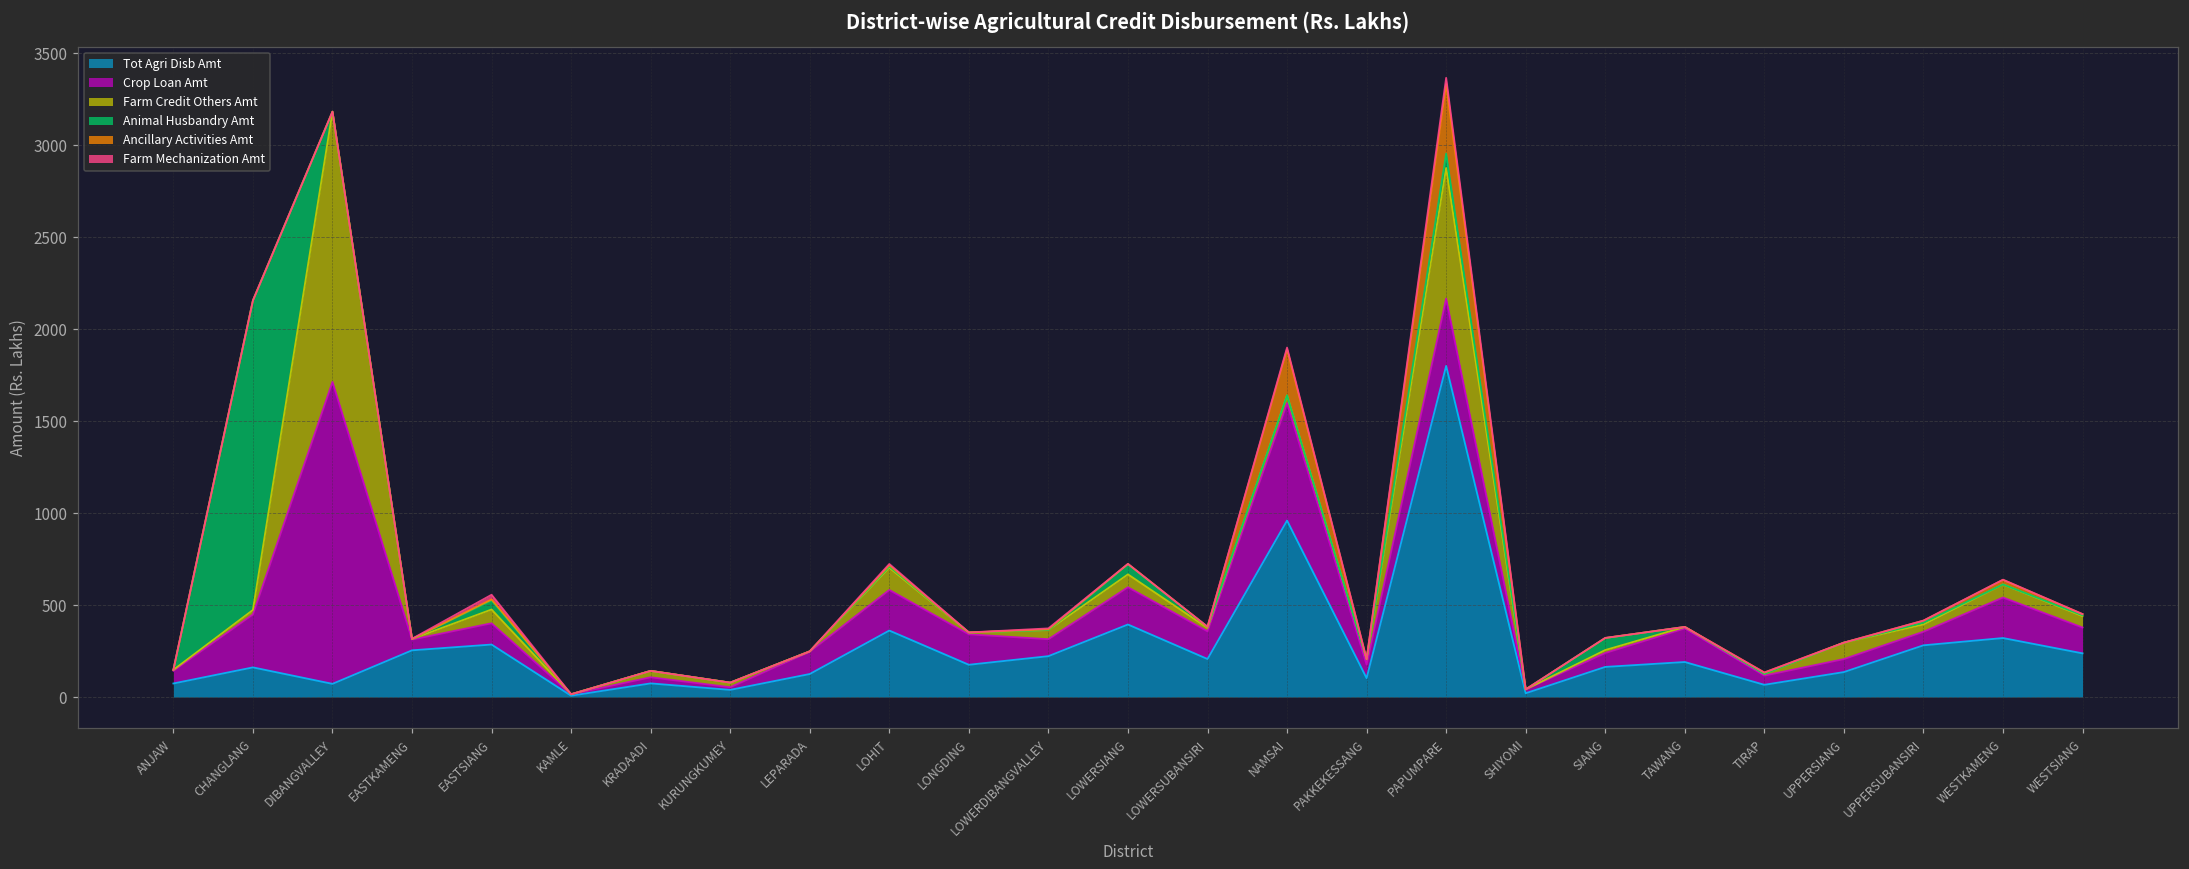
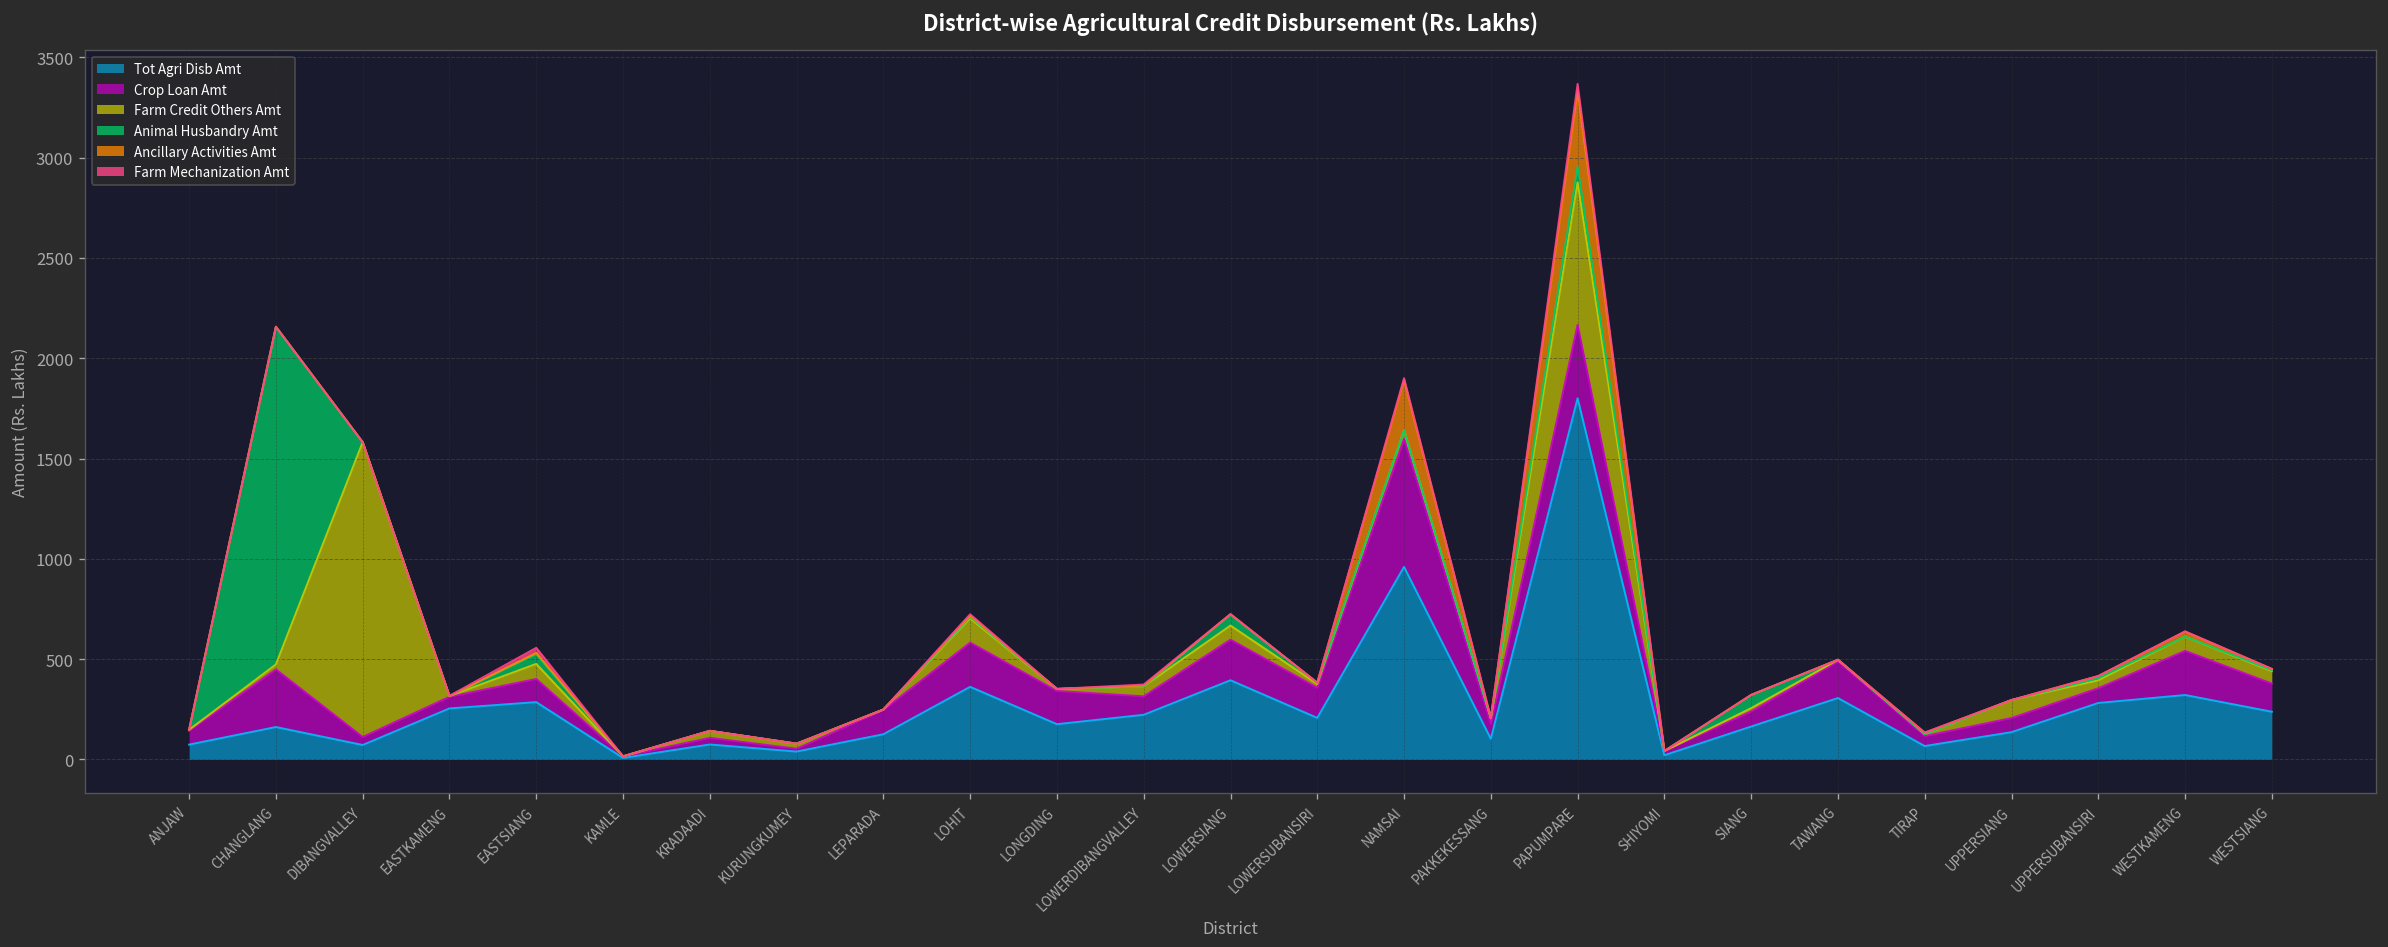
  {
    "Tot Agri Disb Amt": {
      "ANJAW": 70,
      "CHANGLANG": 160,
      "DIBANGVALLEY": 70,
      "EASTKAMENG": 250,
      "EASTSIANG": 290,
      "KRADAADI": 70,
      "LEPARADA": 130,
      "LOHIT": 360,
      "LONGDING": 180,
      "LOWERDIBANGVALLEY": 220,
      "LOWERSIANG": 390,
      "LOWERSUBANSIRI": 210,
      "NAMSAI": 960,
      "PAKKEKESSANG": 100,
      "PAPUMPARE": 1800,
      "SHIYOMI": 20,
      "SIANG": 160,
-     "TAWANG": 190,
+     "TAWANG": 310,
      "TIRAP": 70,
      "UPPERSIANG": 140,
      "UPPERSUBANSIRI": 280,
      "WESTKAMENG": 320,
      "WESTSIANG": 240
    },
    "Crop Loan Amt": {
      "CHANGLANG": 290,
-     "DIBANGVALLEY": 1640,
+     "DIBANGVALLEY": 40,
      "EASTSIANG": 120,
      "KRADAADI": 30,
      "LOHIT": 220,
      "LOWERDIBANGVALLEY": 90,
      "LOWERSIANG": 200,
      "LOWERSUBANSIRI": 150,
      "NAMSAI": 640,
      "PAKKEKESSANG": 70,
      "PAPUMPARE": 370,
      "SIANG": 80,
      "UPPERSIANG": 70,
      "UPPERSUBANSIRI": 70,
      "WESTKAMENG": 220,
      "WESTSIANG": 140
    },
    "Farm Credit Others Amt": {
      "CHANGLANG": 20,
      "EASTSIANG": 70,
      "LOWERSIANG": 70,
      "PAPUMPARE": 710,
      "SIANG": 20
    },
    "Animal Husbandry Amt": {
      "PAPUMPARE": 80
    },
    "Ancillary Activities Amt": {
      "PAPUMPARE": 380
    },
    "Farm Mechanization Amt": {
      "EASTSIANG": 30,
      "PAPUMPARE": 30
    }
  }
